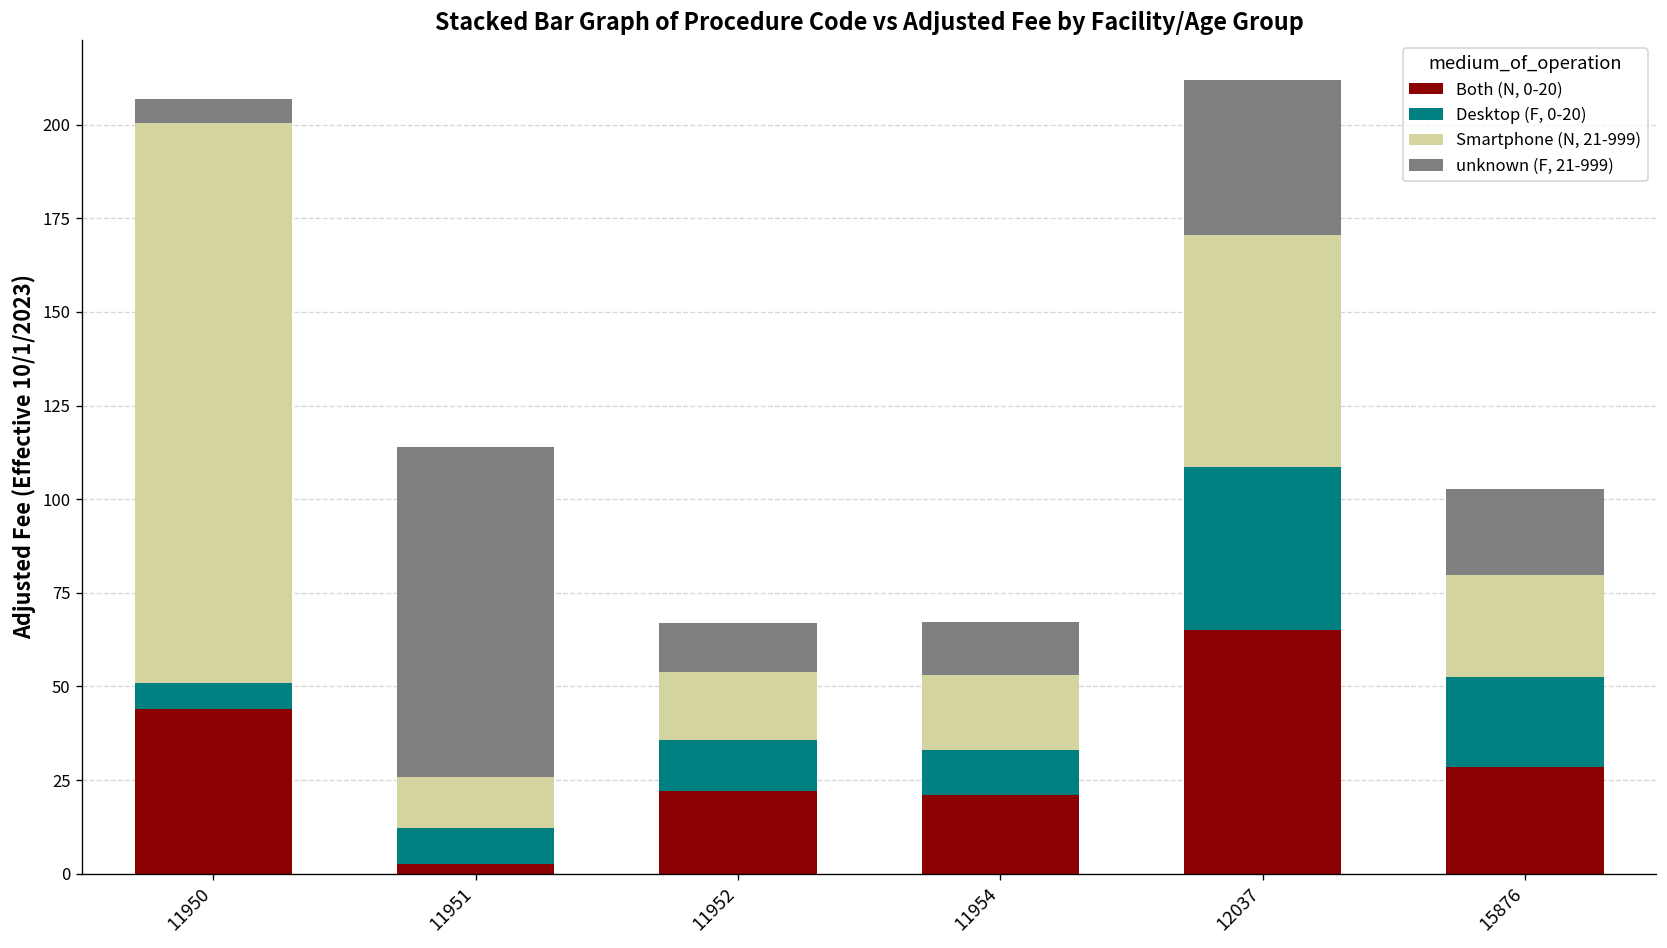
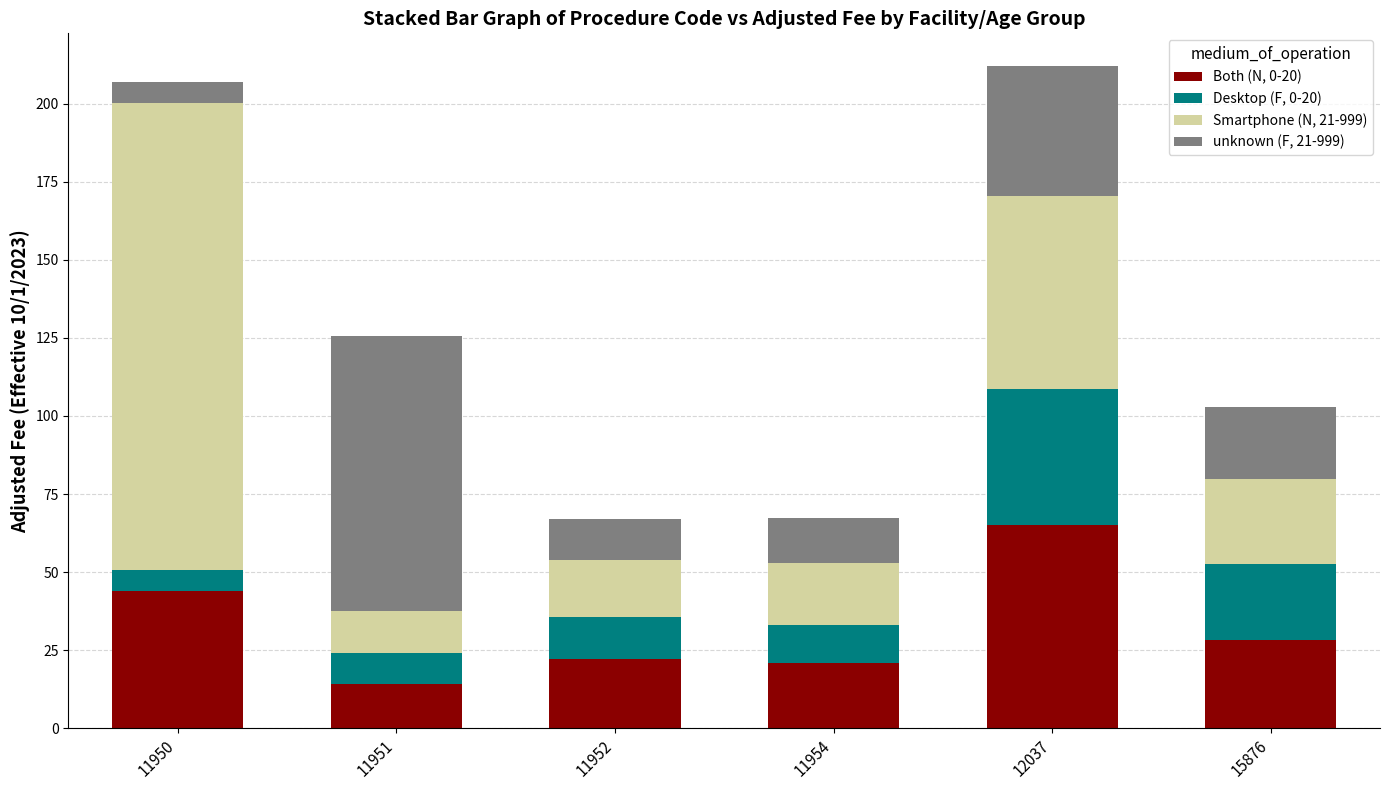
  {
    "Both (N, 0-20)": {
      "11950": 44,
-     "11951": 3,
+     "11951": 14,
      "11952": 22,
      "11954": 21,
      "12037": 65,
      "15876": 28
    },
    "Desktop (F, 0-20)": {
      "11950": 7,
      "11951": 10,
      "11952": 14,
      "11954": 12,
      "12037": 43,
      "15876": 24
    },
    "Smartphone (N, 21-999)": {
      "11950": 150,
      "11951": 14,
      "11952": 18,
      "11954": 20,
      "12037": 62,
      "15876": 27
    },
    "unknown (F, 21-999)": {
      "11950": 7,
      "11951": 88,
      "11952": 13,
      "11954": 14,
      "12037": 41,
      "15876": 23
    }
  }
